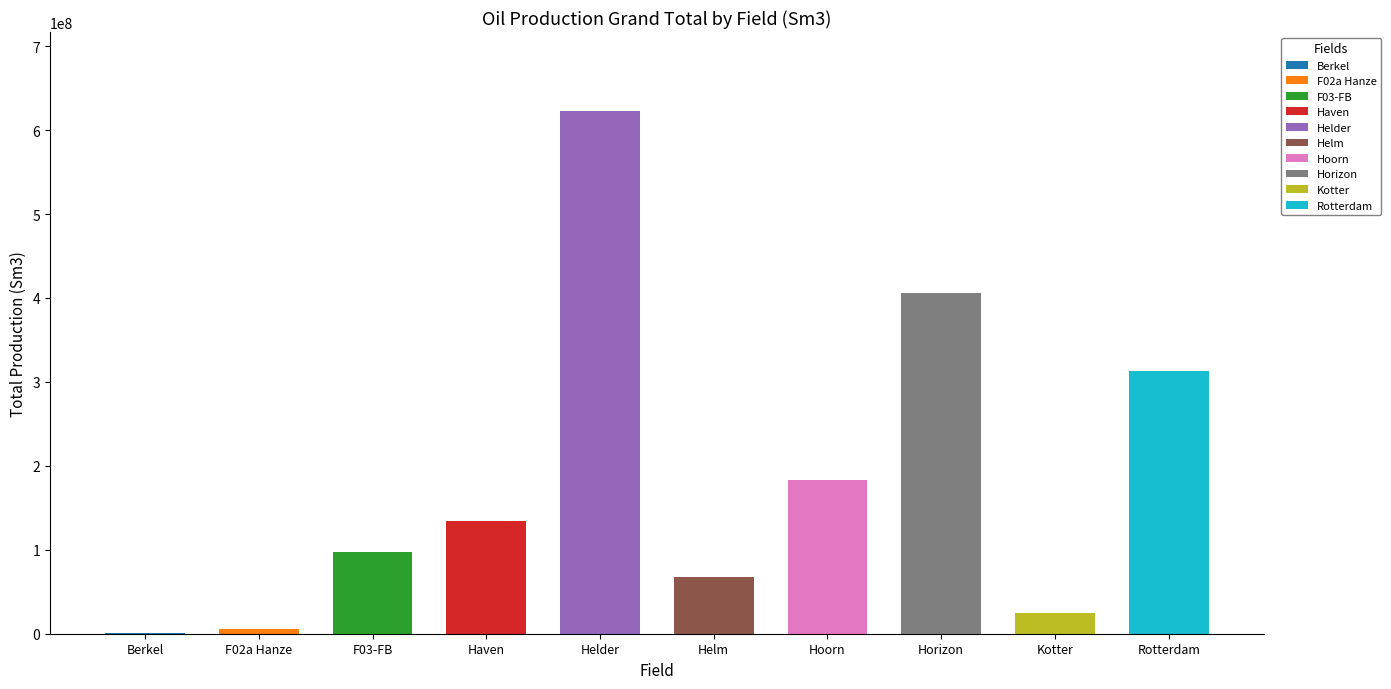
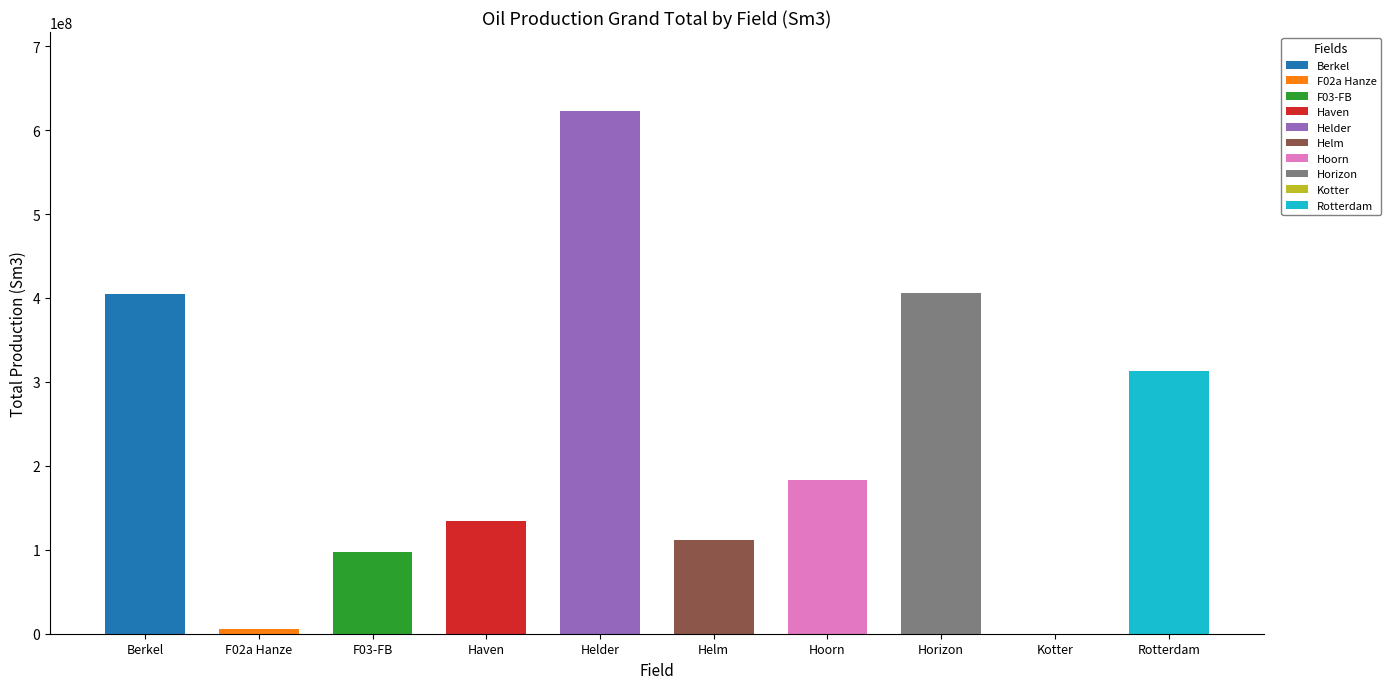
  {
-   "Berkel": 0,
+   "Berkel": 410000000,
    "F02a Hanze": 10000000,
    "F03-FB": 100000000,
    "Haven": 130000000,
    "Helder": 620000000,
-   "Helm": 70000000,
+   "Helm": 110000000,
    "Hoorn": 180000000,
    "Horizon": 410000000,
-   "Kotter": 20000000,
+   "Kotter": 0,
    "Rotterdam": 310000000
  }
